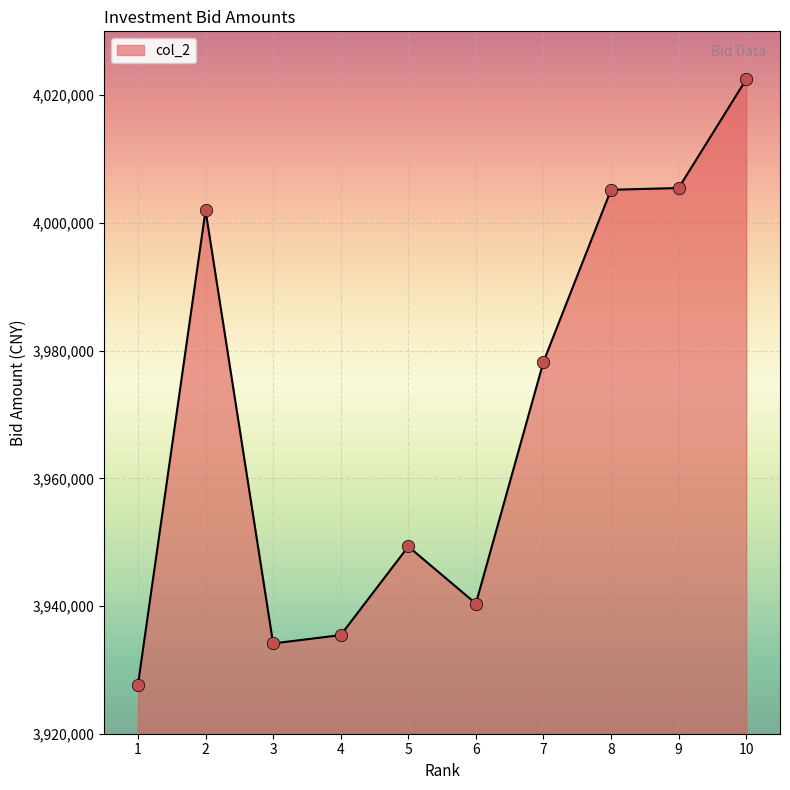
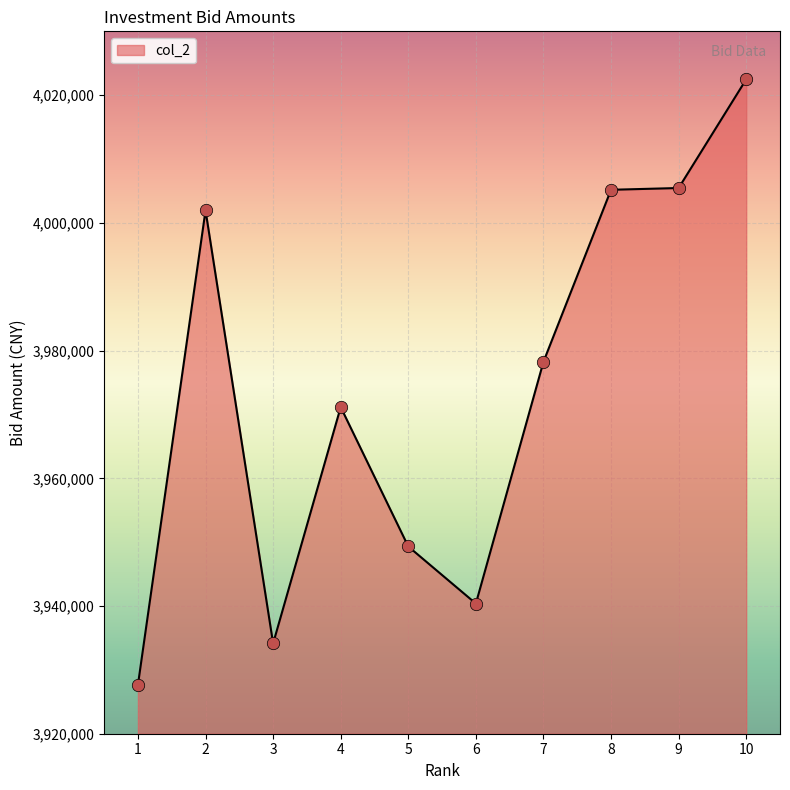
  {
    "1": "3,928,000",
    "2": "4,002,000",
    "3": "3,934,000",
-   "4": "3,935,000",
+   "4": "3,971,000",
    "5": "3,949,000",
    "6": "3,940,000",
    "7": "3,978,000",
    "8": "4,005,000",
    "9": "4,005,000",
    "10": "4,022,000"
  }
